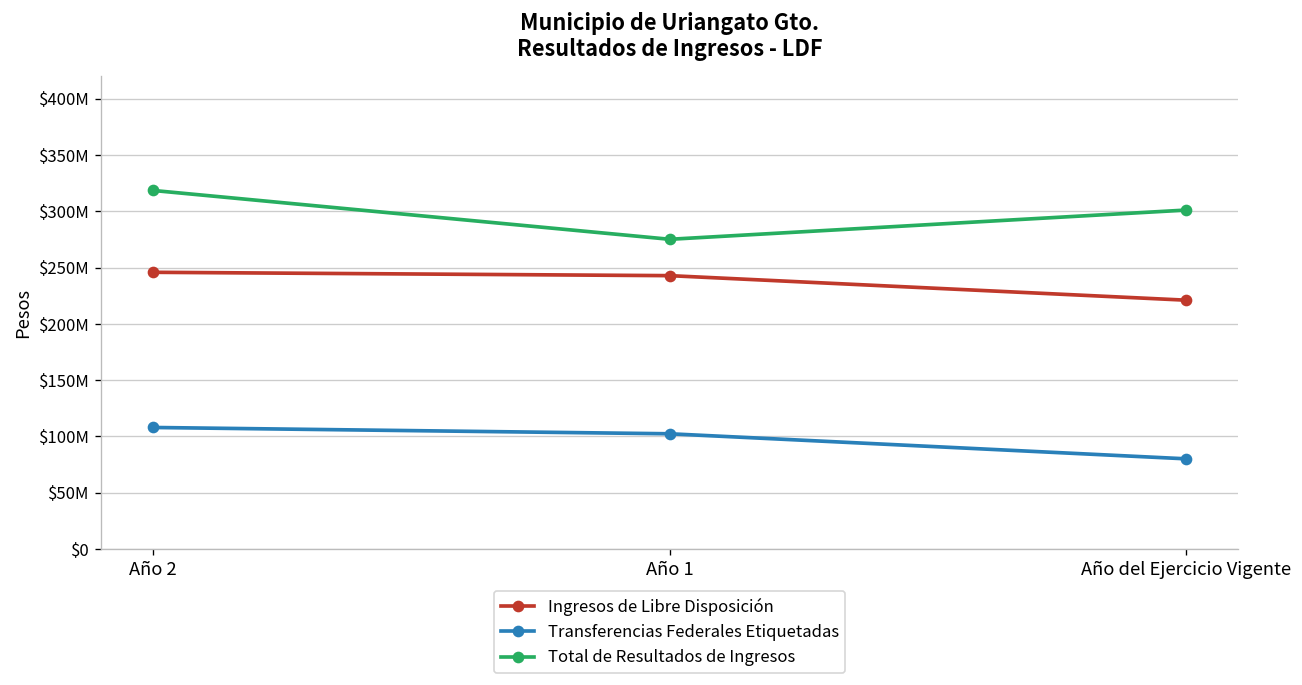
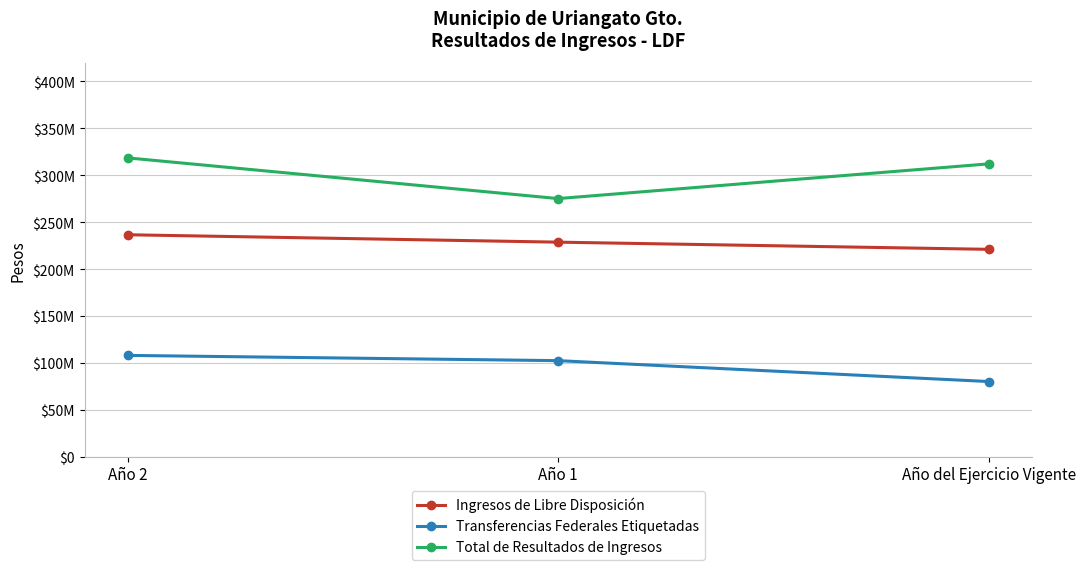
  {
    "Ingresos de Libre Disposición": {
-     "Año 2": "$250000000",
-     "Año 1": "$240000000",
+     "Año 2": "$240000000",
+     "Año 1": "$230000000",
      "Año del Ejercicio Vigente": "$220000000"
    },
    "Transferencias Federales Etiquetadas": {
      "Año 2": "$110000000",
      "Año 1": "$100000000",
      "Año del Ejercicio Vigente": "$80000000"
    },
    "Total de Resultados de Ingresos": {
      "Año 2": "$320000000",
      "Año 1": "$280000000",
-     "Año del Ejercicio Vigente": "$300000000"
+     "Año del Ejercicio Vigente": "$310000000"
    }
  }
